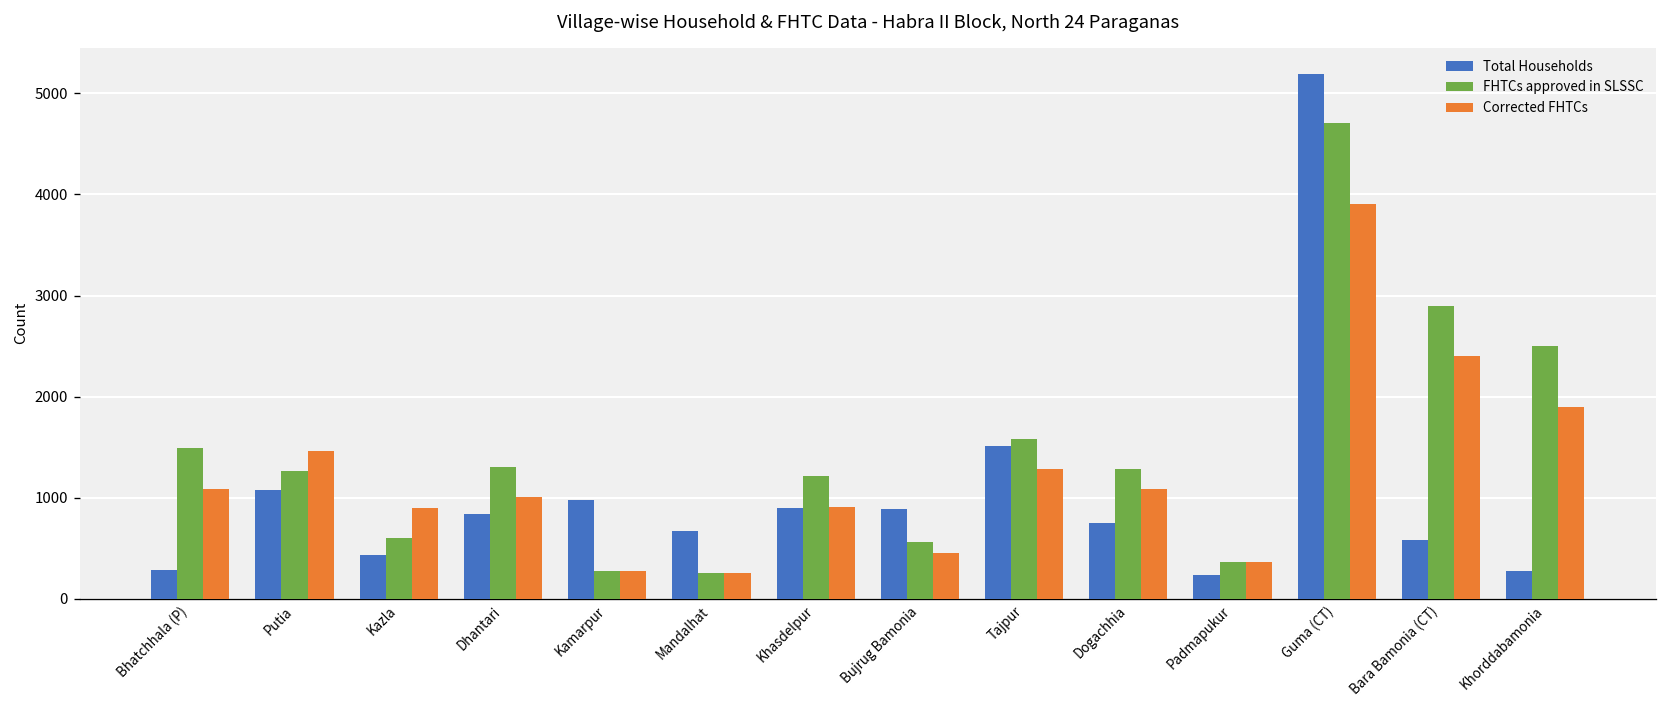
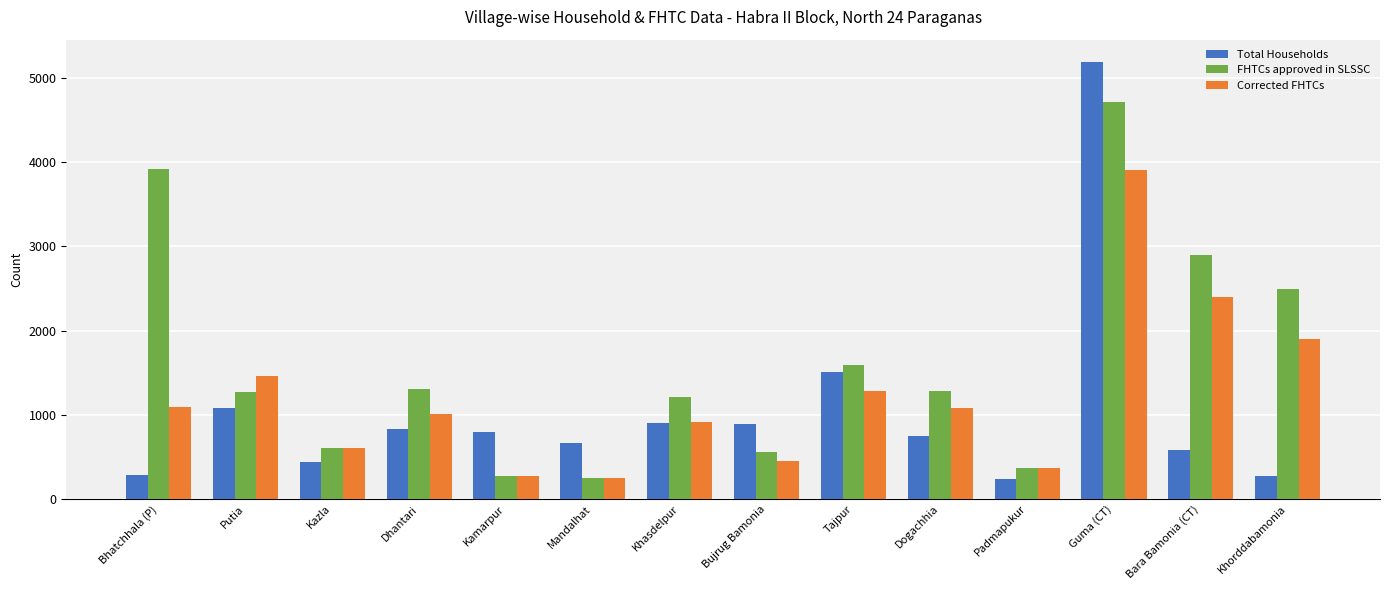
  {
    "Total Households": {
      "Bhatchhala (P)": 300,
      "Putia": 1100,
      "Kazla": 400,
      "Dhantari": 800,
-     "Kamarpur": 1000,
+     "Kamarpur": 800,
      "Mandalhat": 700,
      "Khasdelpur": 900,
      "Bujrug Bamonia": 900,
      "Tajpur": 1500,
      "Dogachhia": 800,
      "Padmapukur": 200,
      "Guma (CT)": 5200,
      "Bara Bamonia (CT)": 600,
      "Khorddabamonia": 300
    },
    "FHTCs approved in SLSSC": {
-     "Bhatchhala (P)": 1500,
+     "Bhatchhala (P)": 3900,
      "Putia": 1300,
      "Kazla": 600,
      "Dhantari": 1300,
      "Kamarpur": 300,
      "Mandalhat": 300,
      "Khasdelpur": 1200,
      "Bujrug Bamonia": 600,
      "Tajpur": 1600,
      "Dogachhia": 1300,
      "Padmapukur": 400,
      "Guma (CT)": 4700,
      "Bara Bamonia (CT)": 2900,
      "Khorddabamonia": 2500
    },
    "Corrected FHTCs": {
      "Bhatchhala (P)": 1100,
      "Putia": 1500,
-     "Kazla": 900,
+     "Kazla": 600,
      "Dhantari": 1000,
      "Kamarpur": 300,
      "Mandalhat": 300,
      "Khasdelpur": 900,
      "Bujrug Bamonia": 500,
      "Tajpur": 1300,
      "Dogachhia": 1100,
      "Padmapukur": 400,
      "Guma (CT)": 3900,
      "Bara Bamonia (CT)": 2400,
      "Khorddabamonia": 1900
    }
  }
